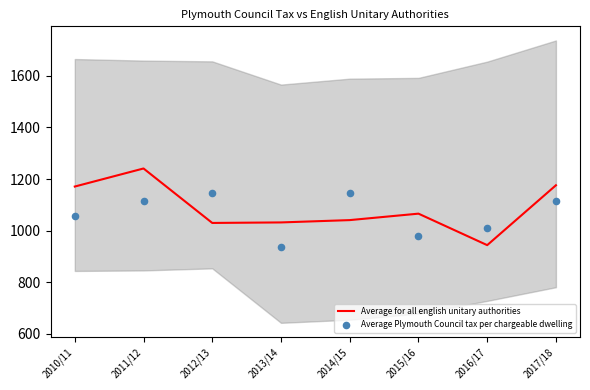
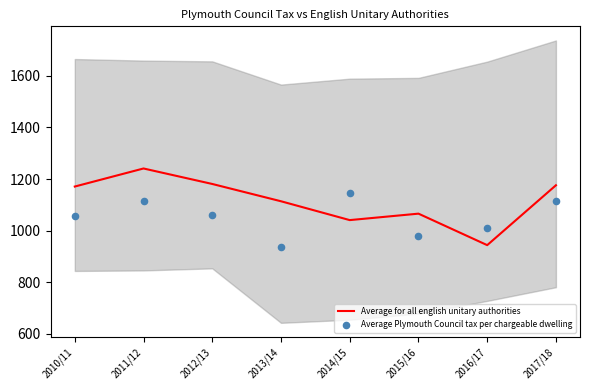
  {
    "Average for all english unitary authorities": {
      "2010/11": 1170,
      "2011/12": 1240,
-     "2012/13": 1030,
-     "2013/14": 1030,
+     "2012/13": 1180,
+     "2013/14": 1110,
      "2014/15": 1040,
      "2015/16": 1070,
      "2016/17": 940,
      "2017/18": 1180
    },
    "Average Plymouth Council tax per chargeable dwelling": {
-     "2012/13": 1150
+     "2012/13": 1060
    }
  }
